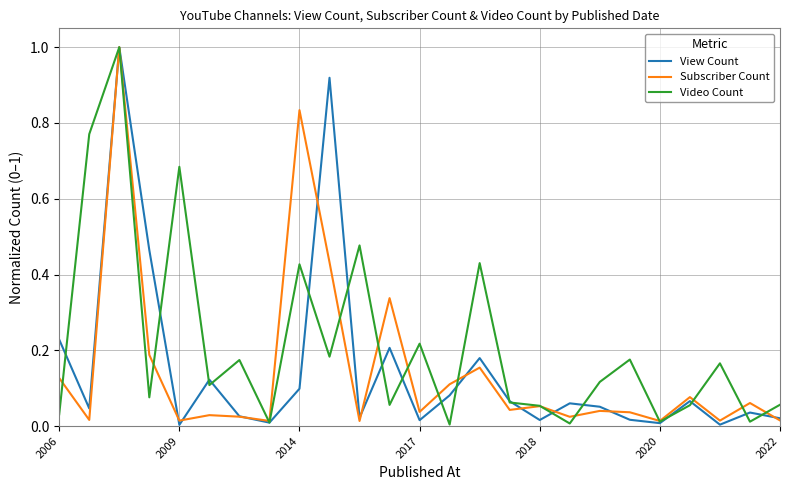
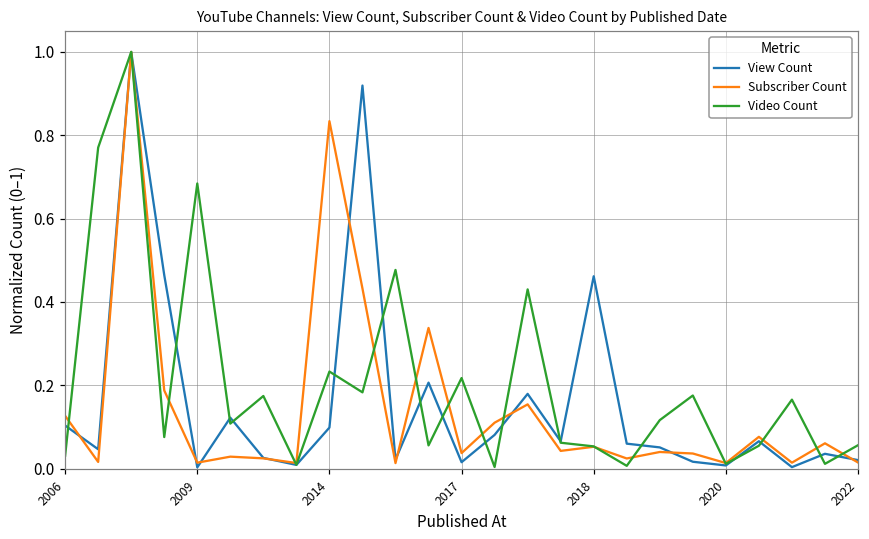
  {
    "View Count": {
-     "2006": 0.23,
+     "2006": 0.10,
      "2009": 0.00,
      "2014": 0.10,
      "2017": 0.02,
-     "2018": 0.02
+     "2018": 0.46
    },
    "Subscriber Count": {
      "2006": 0.13,
      "2009": 0.01,
      "2014": 0.83,
      "2017": 0.04
    },
    "Video Count": {
      "2006": 0.03,
      "2009": 0.68,
-     "2014": 0.43,
+     "2014": 0.23,
      "2017": 0.22,
      "2022": 0.06
    }
  }
